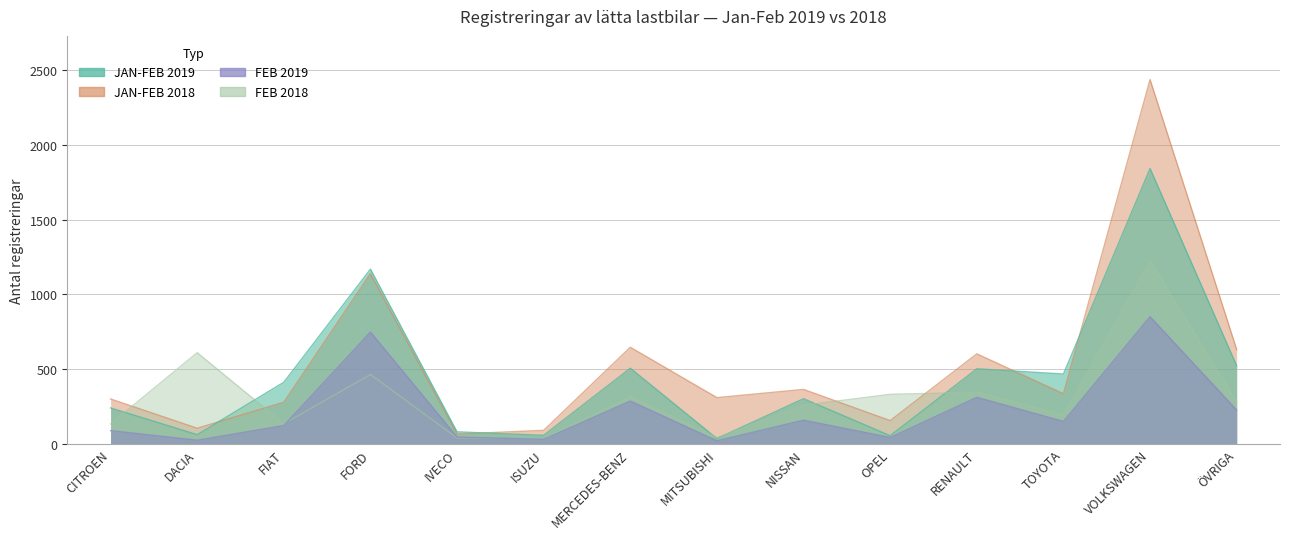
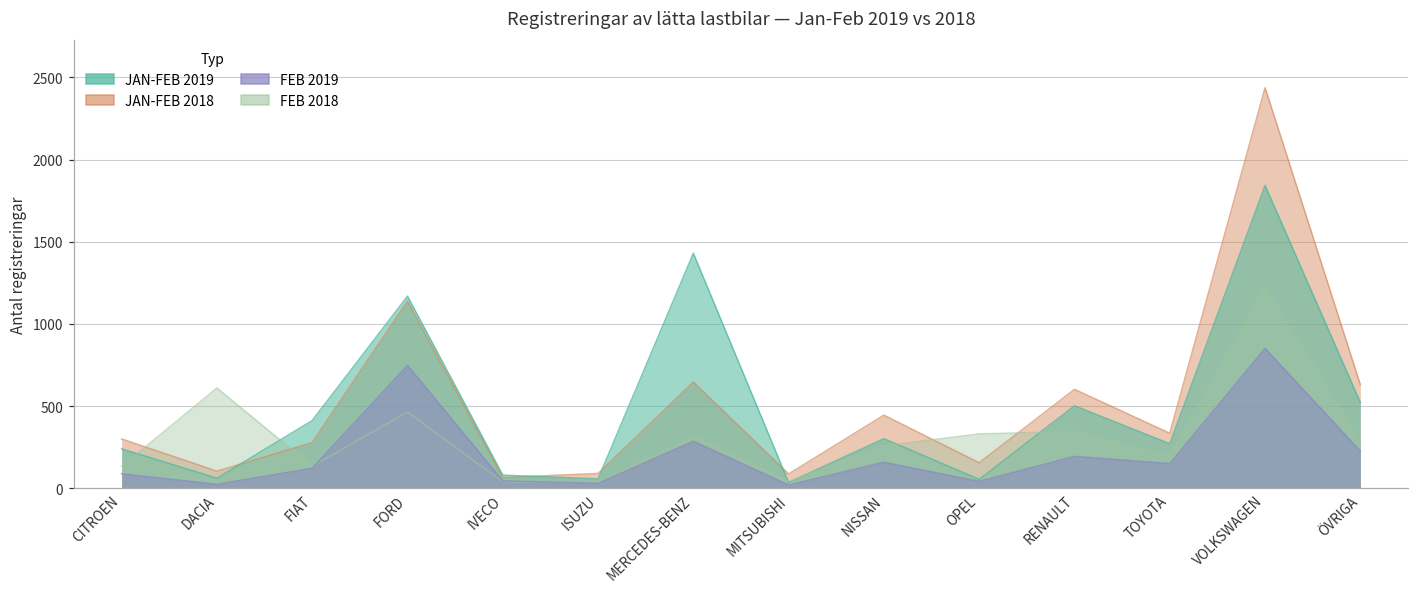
  {
    "JAN-FEB 2018": {
      "CITROEN": 300,
      "DACIA": 100,
      "FIAT": 280,
      "FORD": 1140,
      "ISUZU": 90,
      "MERCEDES-BENZ": 650,
-     "MITSUBISHI": 310,
-     "NISSAN": 360,
+     "MITSUBISHI": 90,
+     "NISSAN": 450,
      "OPEL": 160,
      "RENAULT": 600,
      "TOYOTA": 340,
      "VOLKSWAGEN": 2440,
      "ÖVRIGA": 630
    },
    "JAN-FEB 2019": {
      "CITROEN": 240,
      "DACIA": 60,
      "FIAT": 410,
      "FORD": 1170,
      "ISUZU": 60,
-     "MERCEDES-BENZ": 510,
+     "MERCEDES-BENZ": 1430,
      "NISSAN": 300,
      "RENAULT": 500,
-     "TOYOTA": 470,
+     "TOYOTA": 270,
      "VOLKSWAGEN": 1840,
      "ÖVRIGA": 520
    },
    "FEB 2018": {
      "CITROEN": 130,
      "DACIA": 610,
      "FORD": 460,
      "MERCEDES-BENZ": 320,
      "NISSAN": 260,
      "OPEL": 330,
      "RENAULT": 350,
      "TOYOTA": 190,
      "VOLKSWAGEN": 1220,
      "ÖVRIGA": 280
    },
    "FEB 2019": {
      "CITROEN": 90,
      "DACIA": 20,
      "FORD": 750,
      "MERCEDES-BENZ": 290,
      "NISSAN": 160,
-     "RENAULT": 310,
+     "RENAULT": 190,
      "TOYOTA": 150,
      "VOLKSWAGEN": 850,
      "ÖVRIGA": 230
    }
  }
